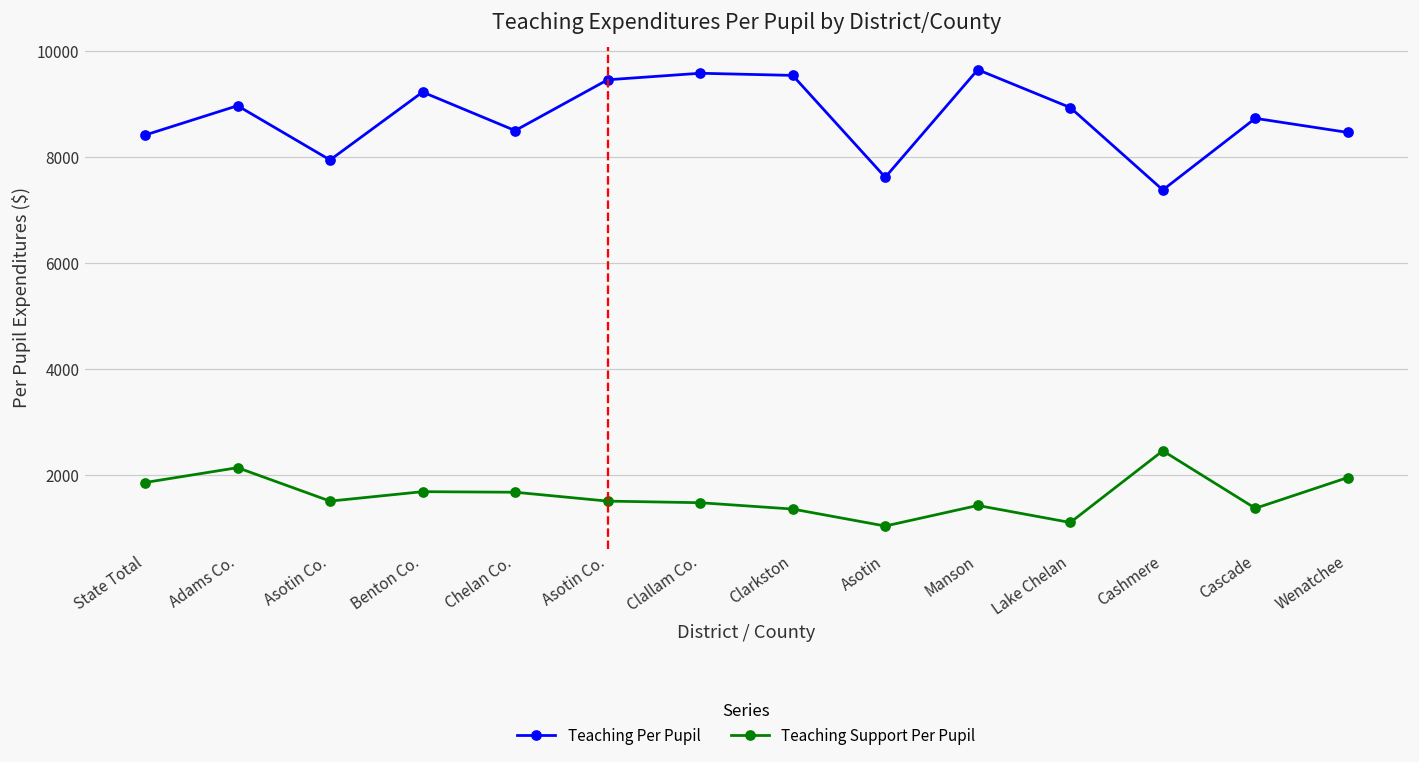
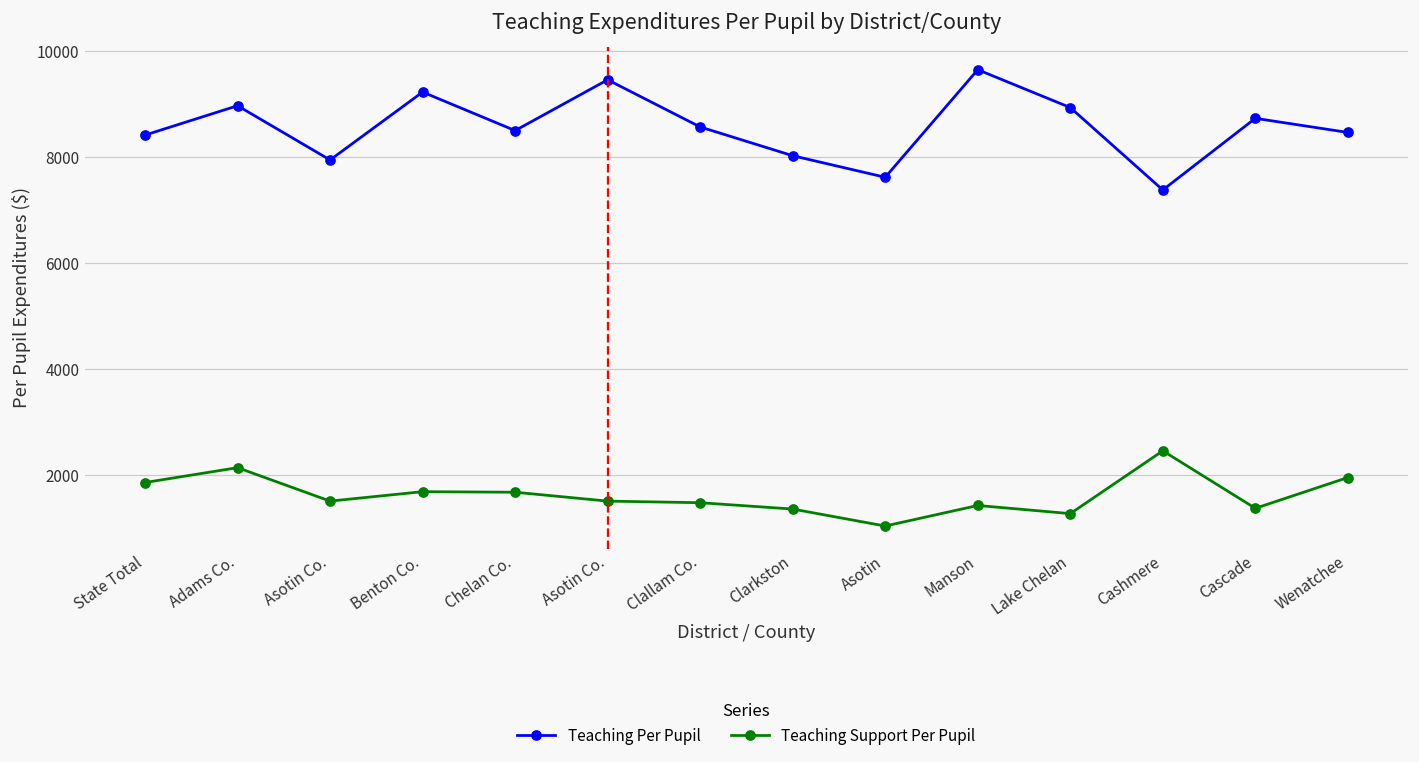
  {
    "Teaching Per Pupil": {
      "State Total": 8400,
      "Adams Co.": 9000,
      "Benton Co.": 9200,
      "Chelan Co.": 8500,
-     "Clallam Co.": 9600,
-     "Clarkston": 9500,
+     "Clallam Co.": 8600,
+     "Clarkston": 8000,
      "Asotin": 7600,
      "Manson": 9700,
      "Lake Chelan": 8900,
      "Cashmere": 7400,
      "Cascade": 8700,
      "Wenatchee": 8500
    },
    "Teaching Support Per Pupil": {
      "State Total": 1900,
      "Adams Co.": 2100,
      "Benton Co.": 1700,
      "Chelan Co.": 1700,
      "Clallam Co.": 1500,
      "Clarkston": 1400,
      "Asotin": 1000,
      "Manson": 1400,
-     "Lake Chelan": 1100,
+     "Lake Chelan": 1300,
      "Cashmere": 2500,
      "Cascade": 1400,
      "Wenatchee": 2000
    }
  }
